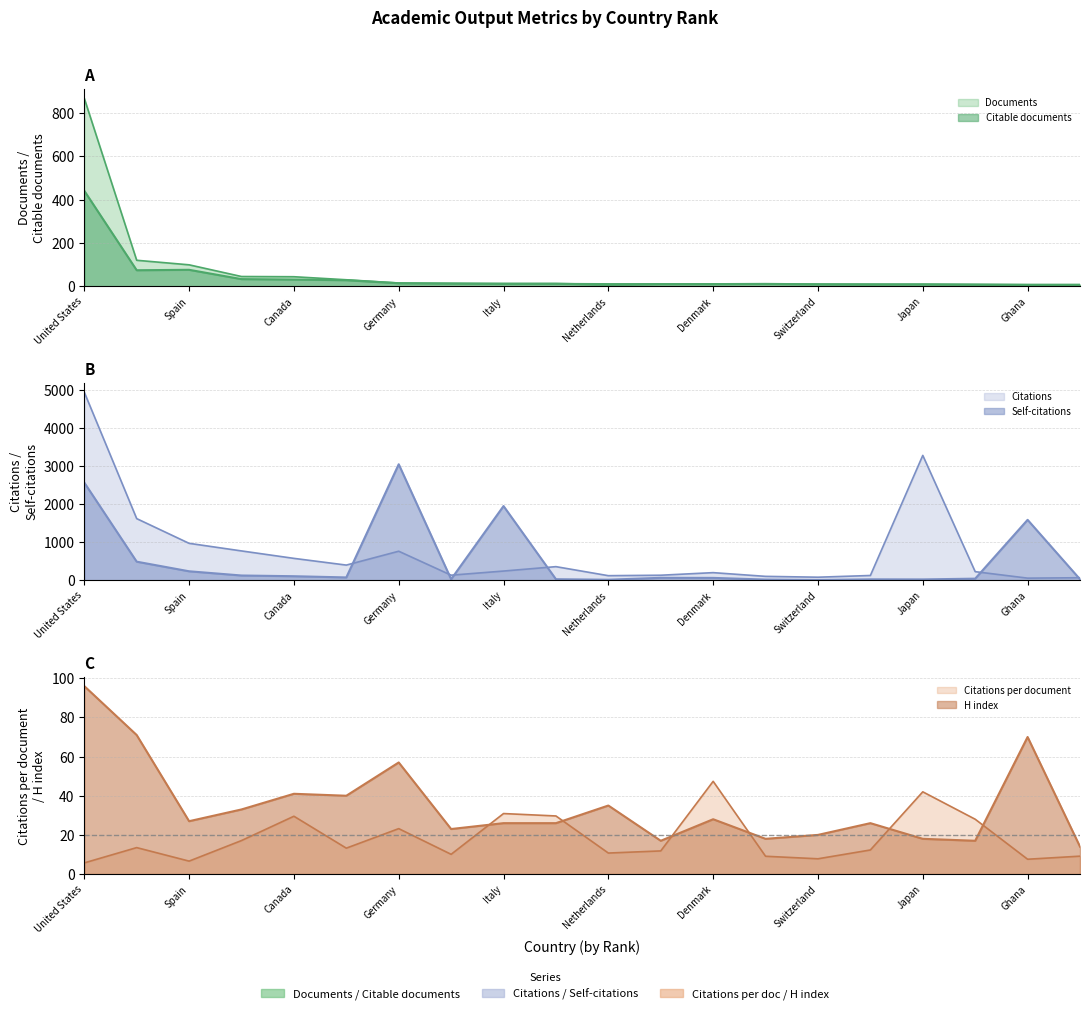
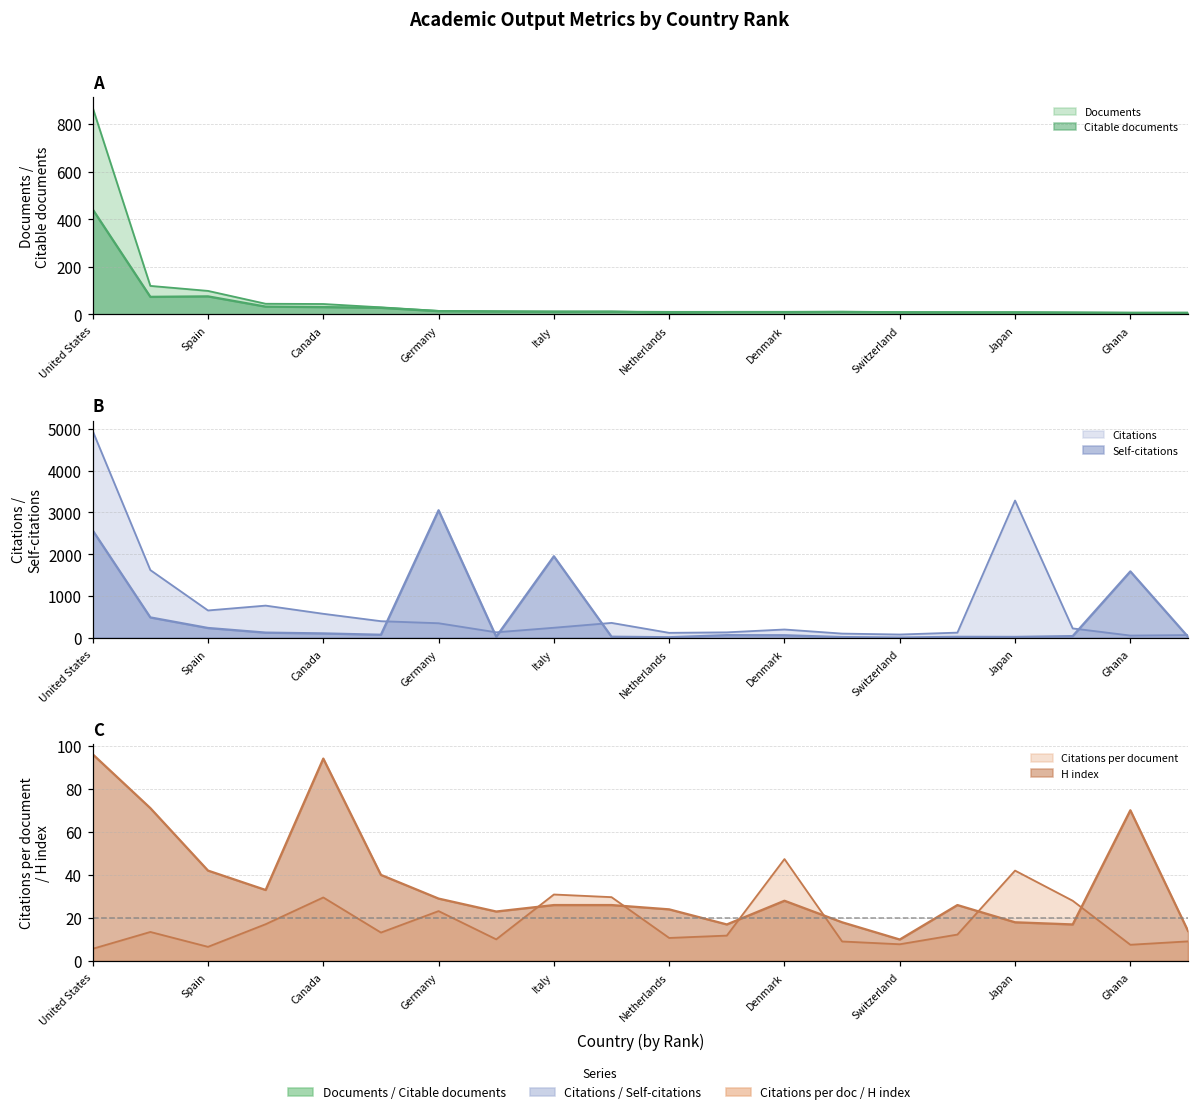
  {
    "B": {
      "Citations": {
        "United States": 5000,
-       "Spain": 1000,
+       "Spain": 700,
        "Canada": 600,
-       "Germany": 800,
+       "Germany": 300,
        "Italy": 200,
        "Netherlands": 100,
        "Denmark": 200,
        "Switzerland": 100,
        "Japan": 3300,
        "Ghana": 100
      },
      "Self-citations": {
        "United States": 2600,
        "Spain": 200,
        "Canada": 100,
        "Germany": 3100,
        "Italy": 2000,
        "Netherlands": 0,
        "Denmark": 100,
        "Switzerland": 0,
        "Japan": 0,
        "Ghana": 1600
      }
    },
    "C": {
      "Citations per document": {
        "United States": 6,
        "Spain": 7,
        "Canada": 30,
        "Germany": 23,
        "Italy": 31,
        "Netherlands": 11,
        "Denmark": 47,
        "Switzerland": 8,
        "Japan": 42,
        "Ghana": 8
      },
      "H index": {
        "United States": 96,
-       "Spain": 27,
-       "Canada": 41,
-       "Germany": 57,
+       "Spain": 42,
+       "Canada": 94,
+       "Germany": 29,
        "Italy": 26,
-       "Netherlands": 35,
+       "Netherlands": 24,
        "Denmark": 28,
-       "Switzerland": 20,
+       "Switzerland": 10,
        "Japan": 18,
        "Ghana": 70
      }
    }
  }
